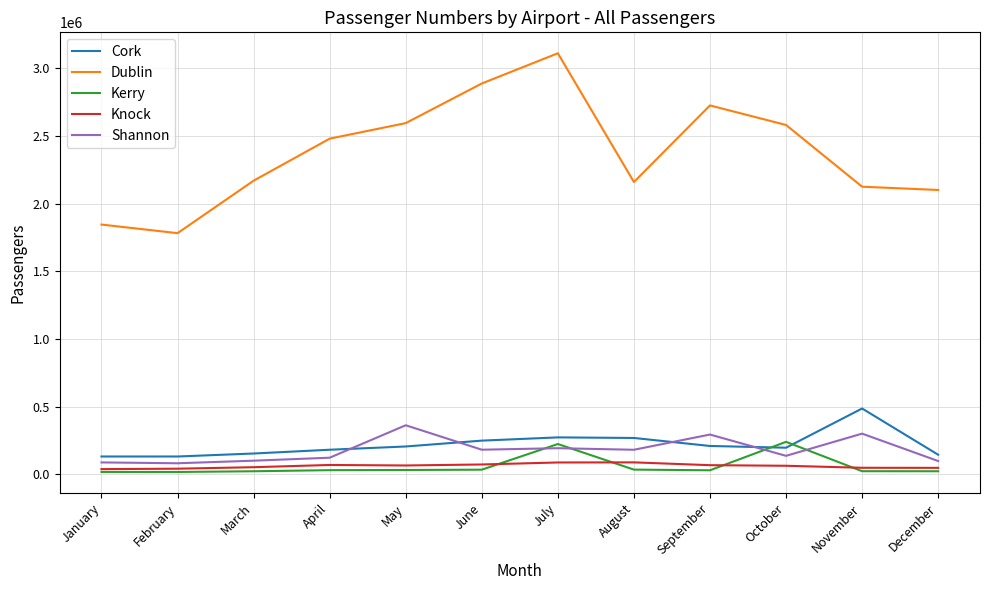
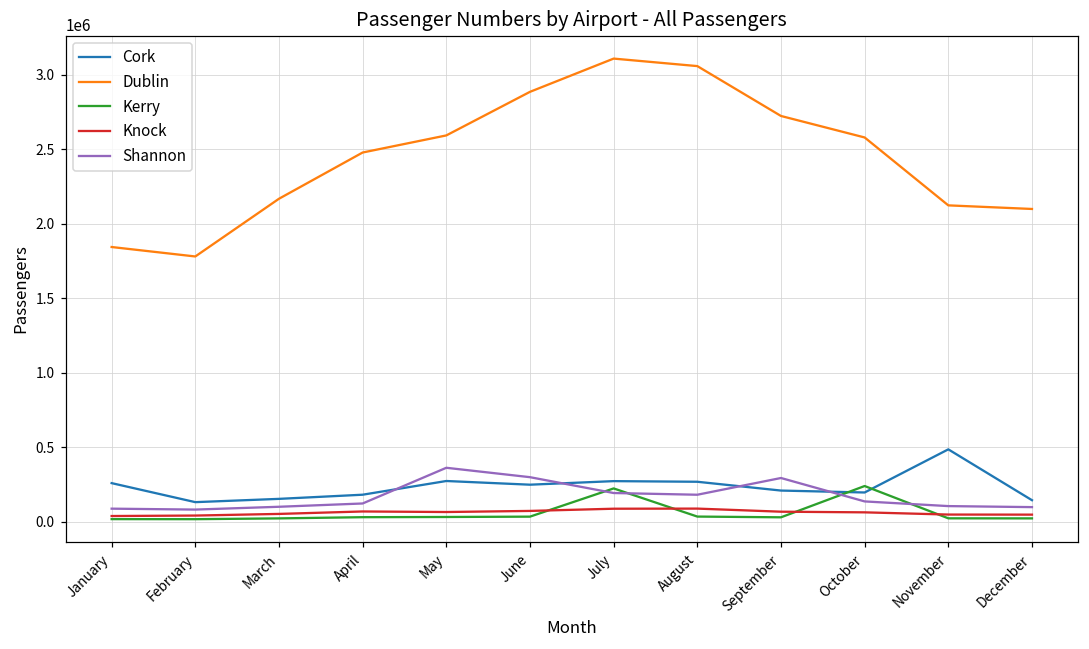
  {
    "Cork": {
-     "January": 130000,
+     "January": 260000,
      "February": 130000,
      "March": 150000,
      "April": 180000,
-     "May": 210000,
+     "May": 270000,
      "June": 250000,
      "July": 270000,
      "August": 270000,
      "September": 210000,
      "October": 200000,
      "November": 490000,
      "December": 150000
    },
    "Dublin": {
      "January": 1840000,
      "February": 1780000,
      "March": 2170000,
      "April": 2480000,
      "May": 2590000,
      "June": 2890000,
      "July": 3110000,
-     "August": 2160000,
+     "August": 3060000,
      "September": 2720000,
      "October": 2580000,
      "November": 2120000,
      "December": 2100000
    },
    "Kerry": {
      "January": 20000,
      "February": 20000,
      "March": 20000,
      "April": 30000,
      "May": 30000,
      "June": 30000,
      "July": 220000,
      "August": 40000,
      "September": 30000,
      "October": 240000,
      "November": 20000,
      "December": 20000
    },
    "Knock": {
      "January": 40000,
      "February": 40000,
      "March": 50000,
      "April": 70000,
      "May": 70000,
      "June": 70000,
      "July": 90000,
      "August": 90000,
      "September": 70000,
      "October": 60000,
      "November": 50000,
      "December": 50000
    },
    "Shannon": {
      "January": 90000,
      "February": 80000,
      "March": 100000,
      "April": 120000,
      "May": 360000,
-     "June": 180000,
+     "June": 300000,
      "July": 190000,
      "August": 180000,
      "September": 290000,
      "October": 140000,
-     "November": 300000,
+     "November": 110000,
      "December": 100000
    }
  }
